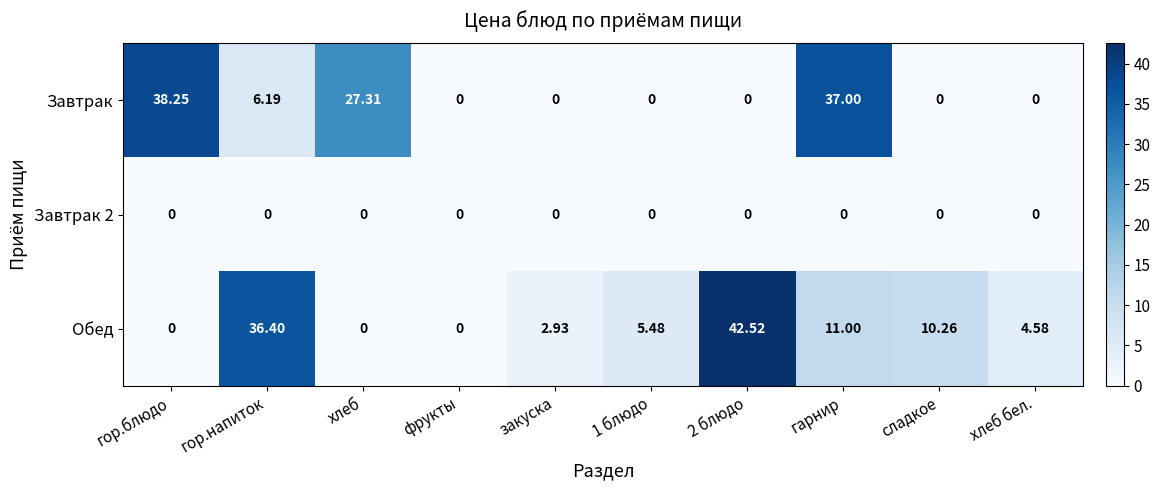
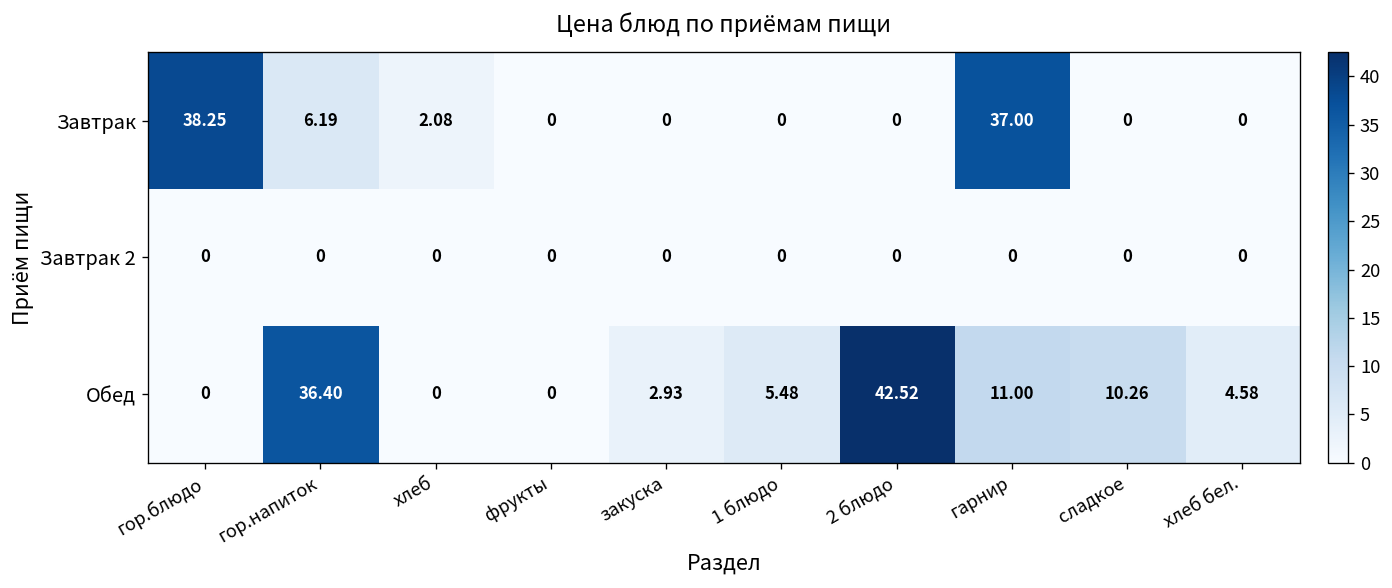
  {
    "Завтрак": {
      "гор.блюдо": 38.25,
      "гор.напиток": 6.19,
-     "хлеб": 27.31,
+     "хлеб": 2.08,
      "фрукты": 0,
      "закуска": 0,
      "1 блюдо": 0,
      "2 блюдо": 0,
      "гарнир": 37.00,
      "сладкое": 0,
      "хлеб бел.": 0
    },
    "Завтрак 2": {
      "гор.блюдо": 0,
      "гор.напиток": 0,
      "хлеб": 0,
      "фрукты": 0,
      "закуска": 0,
      "1 блюдо": 0,
      "2 блюдо": 0,
      "гарнир": 0,
      "сладкое": 0,
      "хлеб бел.": 0
    },
    "Обед": {
      "гор.блюдо": 0,
      "гор.напиток": 36.40,
      "хлеб": 0,
      "фрукты": 0,
      "закуска": 2.93,
      "1 блюдо": 5.48,
      "2 блюдо": 42.52,
      "гарнир": 11.00,
      "сладкое": 10.26,
      "хлеб бел.": 4.58
    }
  }
